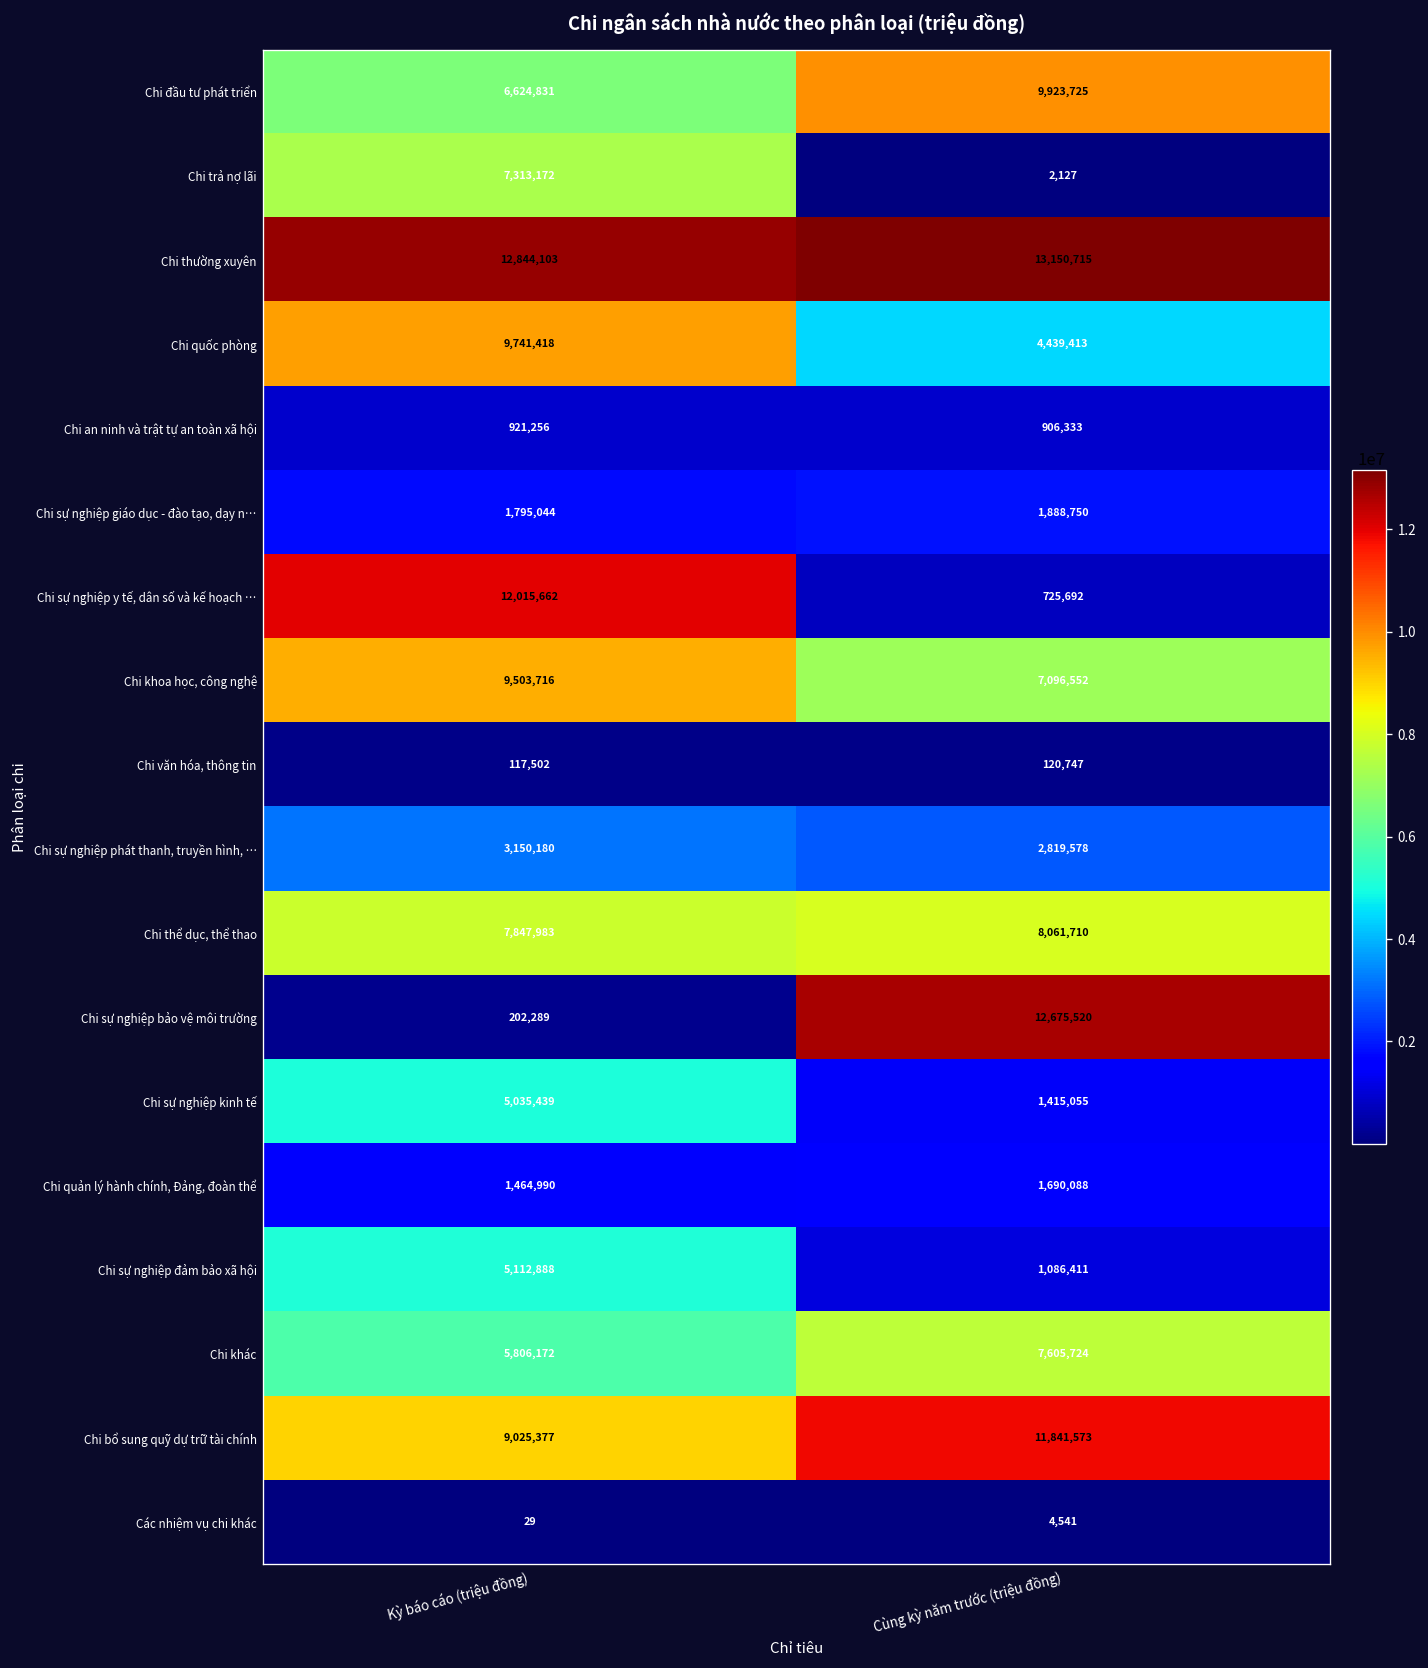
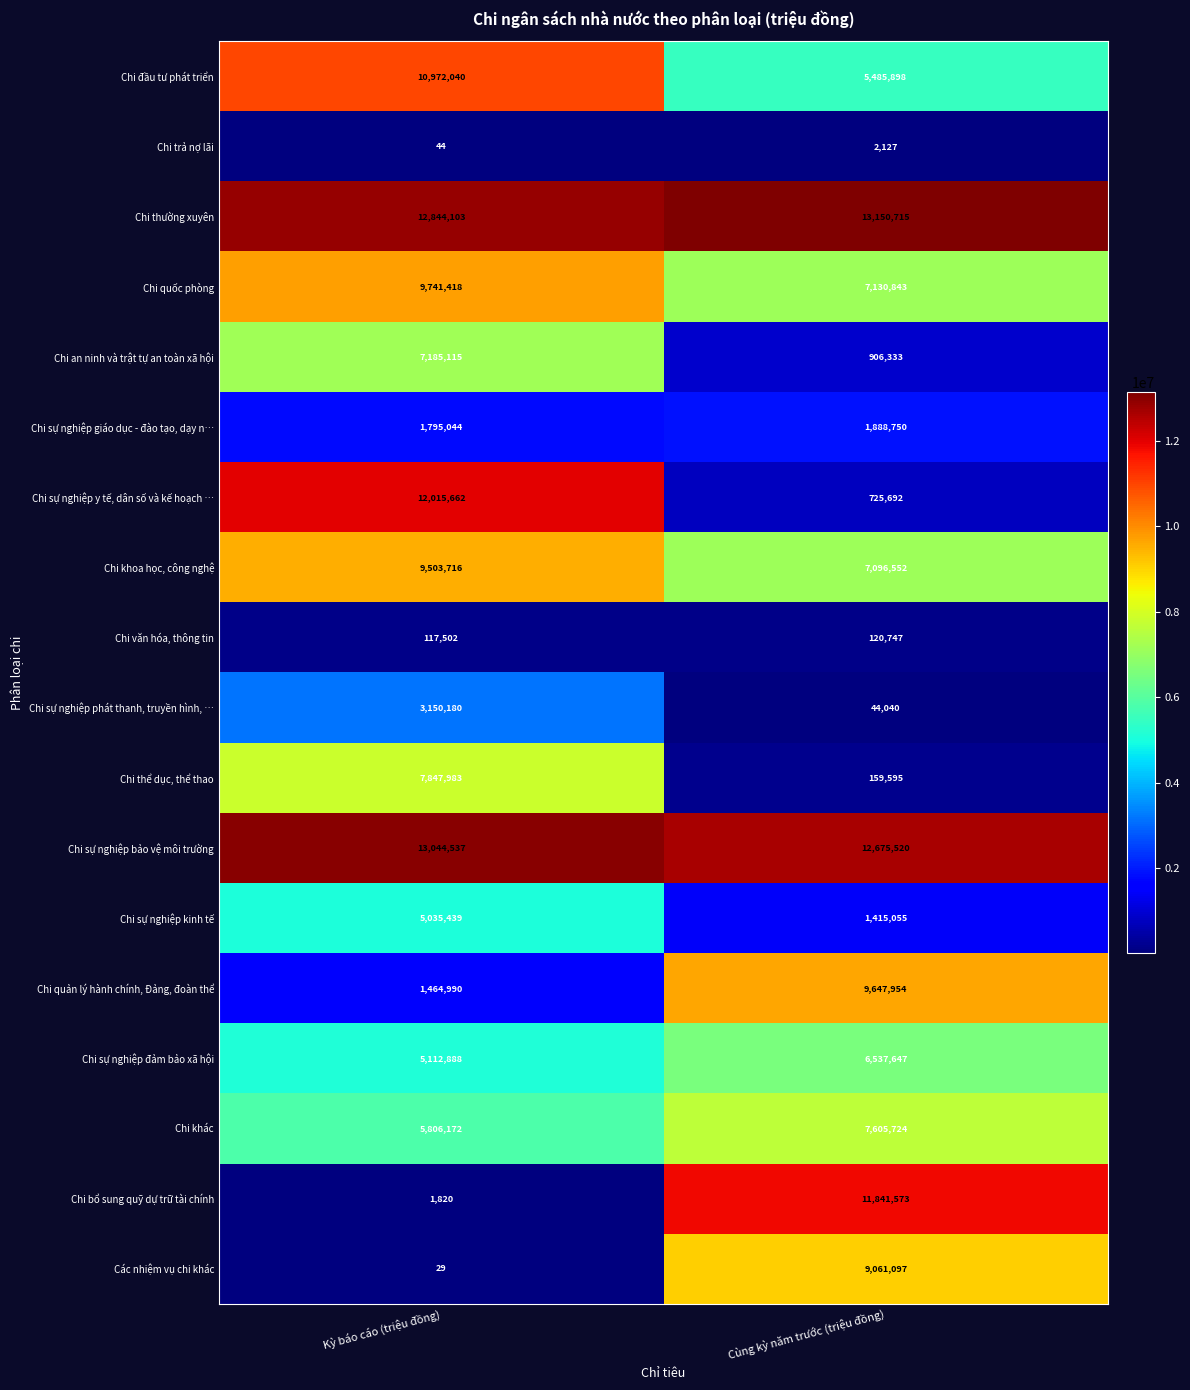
  {
    "Chi đầu tư phát triển": {
-     "Kỳ báo cáo (triệu đồng)": "6,624,831",
-     "Cùng kỳ năm trước (triệu đồng)": "9,923,725"
+     "Kỳ báo cáo (triệu đồng)": "10,972,040",
+     "Cùng kỳ năm trước (triệu đồng)": "5,485,898"
    },
    "Chi trả nợ lãi": {
-     "Kỳ báo cáo (triệu đồng)": "7,313,172",
+     "Kỳ báo cáo (triệu đồng)": "44",
      "Cùng kỳ năm trước (triệu đồng)": "2,127"
    },
    "Chi thường xuyên": {
      "Kỳ báo cáo (triệu đồng)": "12,844,103",
      "Cùng kỳ năm trước (triệu đồng)": "13,150,715"
    },
    "Chi quốc phòng": {
      "Kỳ báo cáo (triệu đồng)": "9,741,418",
-     "Cùng kỳ năm trước (triệu đồng)": "4,439,413"
+     "Cùng kỳ năm trước (triệu đồng)": "7,130,843"
    },
    "Chi an ninh và trật tự an toàn xã hội": {
-     "Kỳ báo cáo (triệu đồng)": "921,256",
+     "Kỳ báo cáo (triệu đồng)": "7,185,115",
      "Cùng kỳ năm trước (triệu đồng)": "906,333"
    },
    "Chi sự nghiệp giáo dục - đào tạo, dạy n…": {
      "Kỳ báo cáo (triệu đồng)": "1,795,044",
      "Cùng kỳ năm trước (triệu đồng)": "1,888,750"
    },
    "Chi sự nghiệp y tế, dân số và kế hoạch …": {
      "Kỳ báo cáo (triệu đồng)": "12,015,662",
      "Cùng kỳ năm trước (triệu đồng)": "725,692"
    },
    "Chi khoa học, công nghệ": {
      "Kỳ báo cáo (triệu đồng)": "9,503,716",
      "Cùng kỳ năm trước (triệu đồng)": "7,096,552"
    },
    "Chi văn hóa, thông tin": {
      "Kỳ báo cáo (triệu đồng)": "117,502",
      "Cùng kỳ năm trước (triệu đồng)": "120,747"
    },
    "Chi sự nghiệp phát thanh, truyền hình, …": {
      "Kỳ báo cáo (triệu đồng)": "3,150,180",
-     "Cùng kỳ năm trước (triệu đồng)": "2,819,578"
+     "Cùng kỳ năm trước (triệu đồng)": "44,040"
    },
    "Chi thể dục, thể thao": {
      "Kỳ báo cáo (triệu đồng)": "7,847,983",
-     "Cùng kỳ năm trước (triệu đồng)": "8,061,710"
+     "Cùng kỳ năm trước (triệu đồng)": "159,595"
    },
    "Chi sự nghiệp bảo vệ môi trường": {
-     "Kỳ báo cáo (triệu đồng)": "202,289",
+     "Kỳ báo cáo (triệu đồng)": "13,044,537",
      "Cùng kỳ năm trước (triệu đồng)": "12,675,520"
    },
    "Chi sự nghiệp kinh tế": {
      "Kỳ báo cáo (triệu đồng)": "5,035,439",
      "Cùng kỳ năm trước (triệu đồng)": "1,415,055"
    },
    "Chi quản lý hành chính, Đảng, đoàn thể": {
      "Kỳ báo cáo (triệu đồng)": "1,464,990",
-     "Cùng kỳ năm trước (triệu đồng)": "1,690,088"
+     "Cùng kỳ năm trước (triệu đồng)": "9,647,954"
    },
    "Chi sự nghiệp đảm bảo xã hội": {
      "Kỳ báo cáo (triệu đồng)": "5,112,888",
-     "Cùng kỳ năm trước (triệu đồng)": "1,086,411"
+     "Cùng kỳ năm trước (triệu đồng)": "6,537,647"
    },
    "Chi khác": {
      "Kỳ báo cáo (triệu đồng)": "5,806,172",
      "Cùng kỳ năm trước (triệu đồng)": "7,605,724"
    },
    "Chi bổ sung quỹ dự trữ tài chính": {
-     "Kỳ báo cáo (triệu đồng)": "9,025,377",
+     "Kỳ báo cáo (triệu đồng)": "1,820",
      "Cùng kỳ năm trước (triệu đồng)": "11,841,573"
    },
    "Các nhiệm vụ chi khác": {
      "Kỳ báo cáo (triệu đồng)": "29",
-     "Cùng kỳ năm trước (triệu đồng)": "4,541"
+     "Cùng kỳ năm trước (triệu đồng)": "9,061,097"
    }
  }
